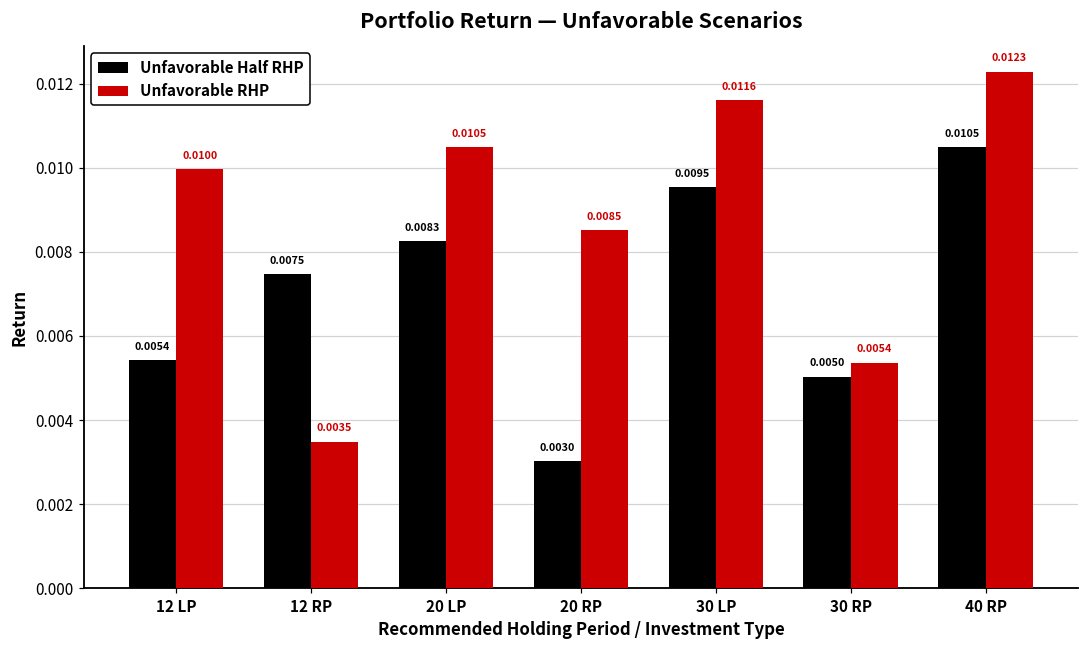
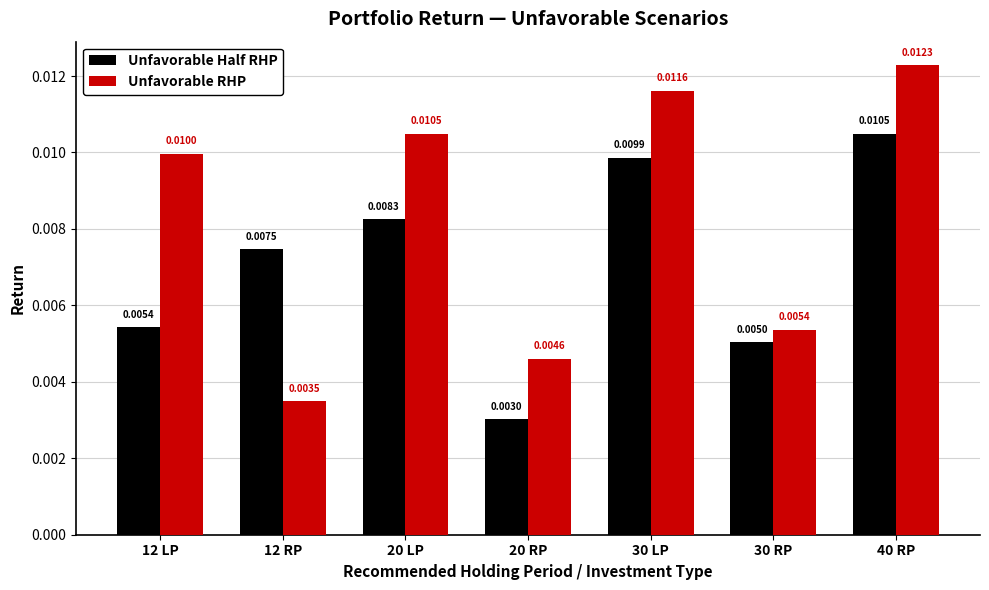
  {
    "Unfavorable Half RHP": {
      "12 LP": 0.0054,
      "12 RP": 0.0075,
      "20 LP": 0.0083,
      "20 RP": 0.0030,
-     "30 LP": 0.0095,
+     "30 LP": 0.0099,
      "30 RP": 0.0050,
      "40 RP": 0.0105
    },
    "Unfavorable RHP": {
      "12 LP": 0.0100,
      "12 RP": 0.0035,
      "20 LP": 0.0105,
-     "20 RP": 0.0085,
+     "20 RP": 0.0046,
      "30 LP": 0.0116,
      "30 RP": 0.0054,
      "40 RP": 0.0123
    }
  }
